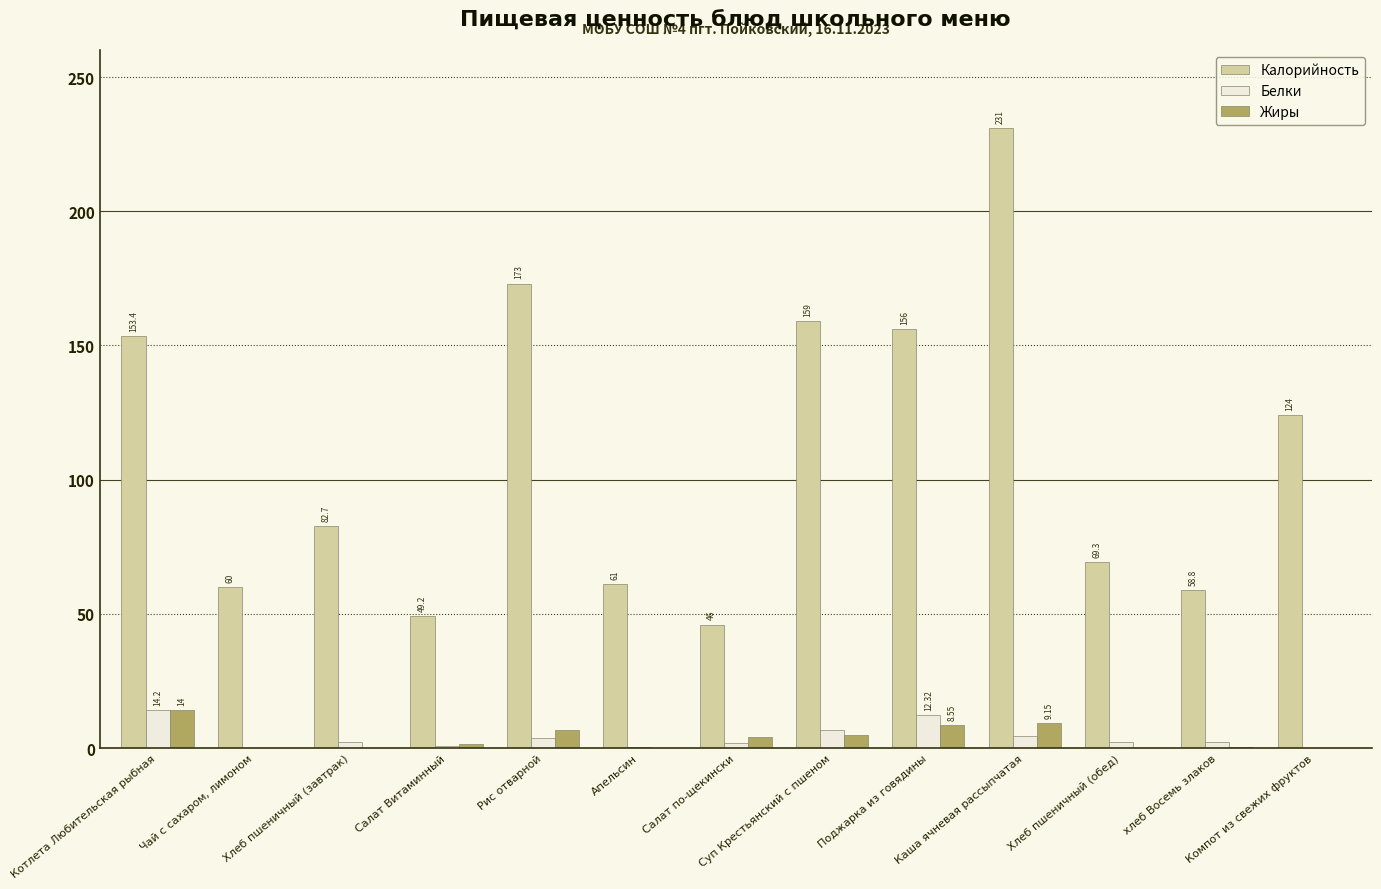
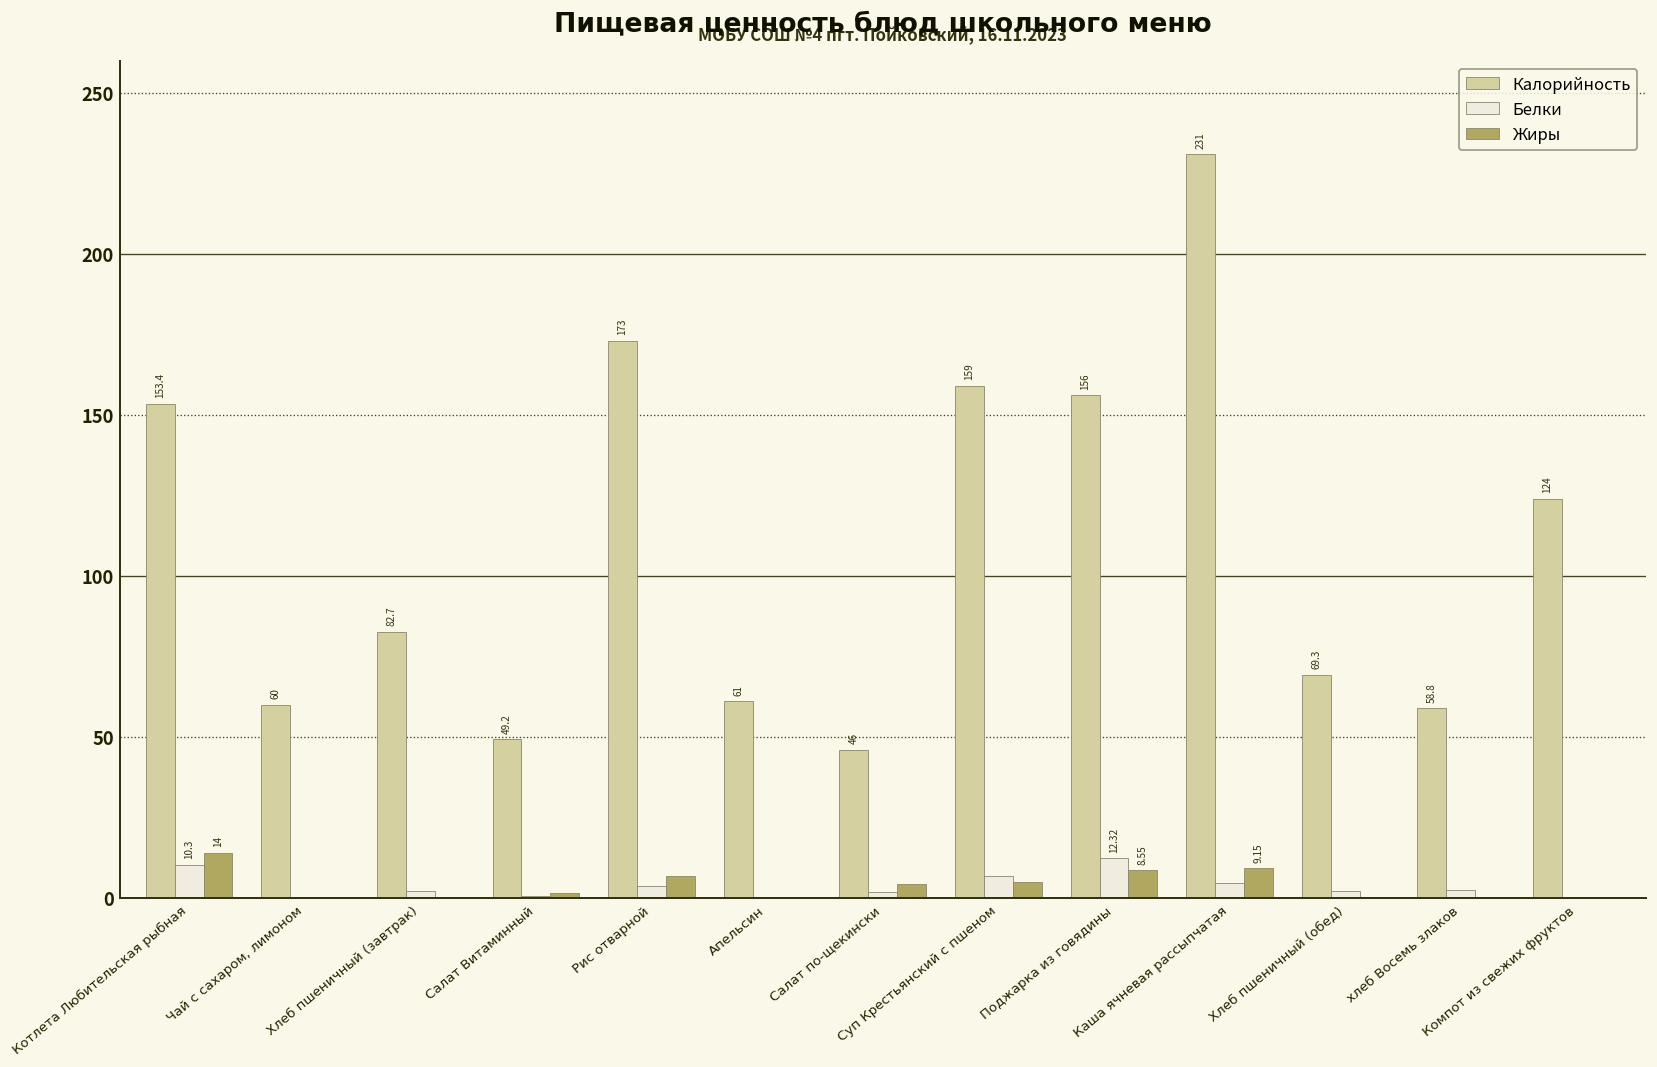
  {
    "Калорийность": {
      "Котлета Любительская рыбная": 153.4,
      "Чай с сахаром, лимоном": 60,
      "Хлеб пшеничный (завтрак)": 82.7,
      "Салат Витаминный": 49.2,
      "Рис отварной": 173,
      "Апельсин": 61,
      "Салат по-щекински": 46,
      "Суп Крестьянский с пшеном": 159,
      "Поджарка из говядины": 156,
      "Каша ячневая рассыпчатая": 231,
      "Хлеб пшеничный (обед)": 69.3,
      "хлеб Восемь злаков": 58.8,
      "Компот из свежих фруктов": 124
    },
    "Белки": {
-     "Котлета Любительская рыбная": 14.2,
+     "Котлета Любительская рыбная": 10.3,
      "Поджарка из говядины": 12.32
    },
    "Жиры": {
      "Котлета Любительская рыбная": 14,
      "Поджарка из говядины": 8.55,
      "Каша ячневая рассыпчатая": 9.15
    }
  }
